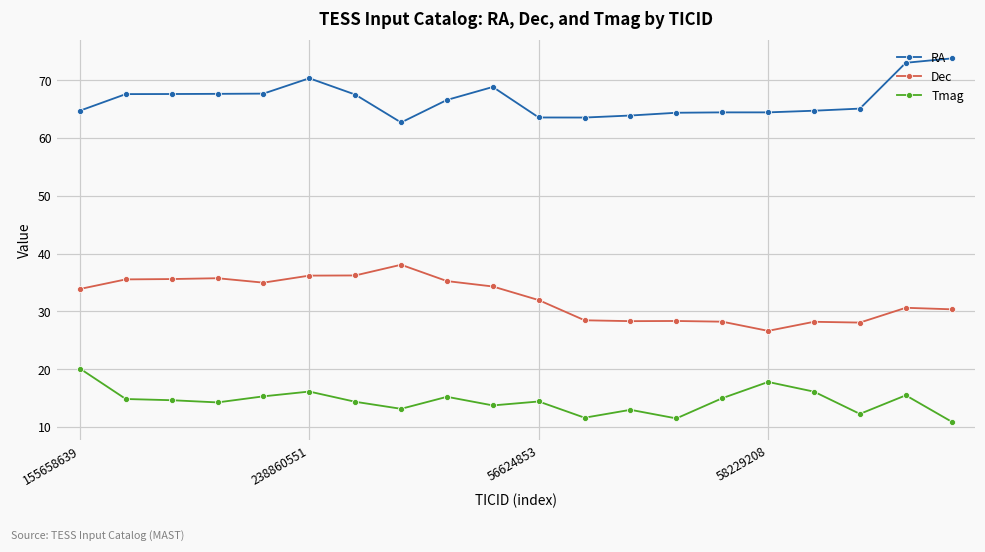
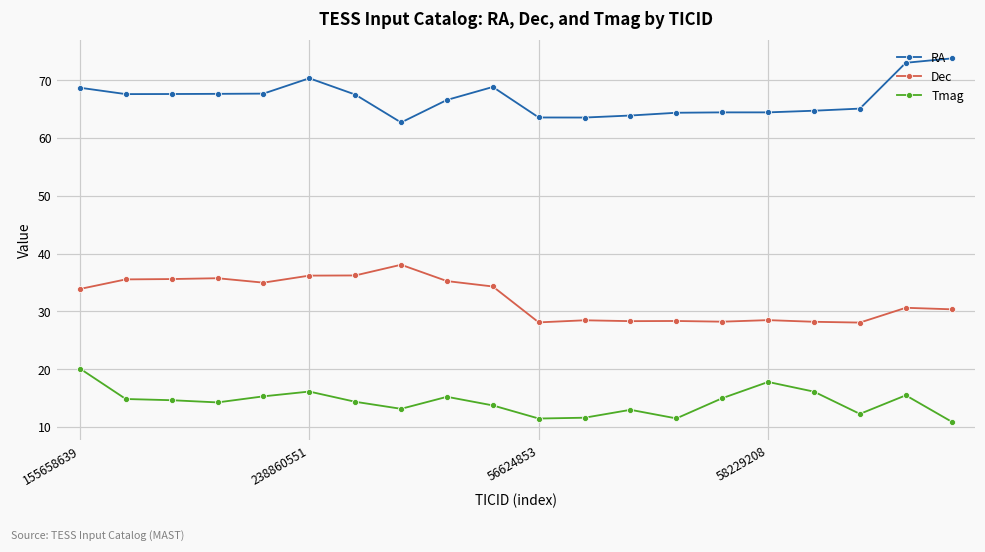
  {
    "RA": {
-     "155658639": 65,
+     "155658639": 69,
      "238860551": 70,
      "56624853": 64,
      "58229208": 64
    },
    "Dec": {
      "155658639": 34,
      "238860551": 36,
-     "56624853": 32,
-     "58229208": 27
+     "56624853": 28,
+     "58229208": 28
    },
    "Tmag": {
      "155658639": 20,
      "238860551": 16,
-     "56624853": 14,
+     "56624853": 11,
      "58229208": 18
    }
  }
